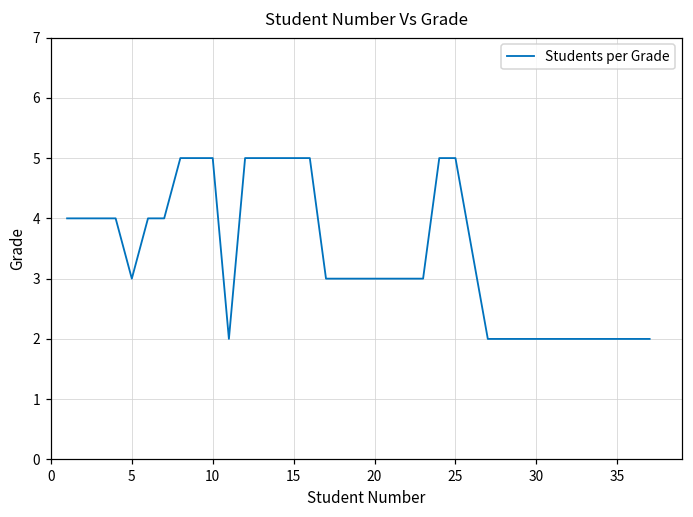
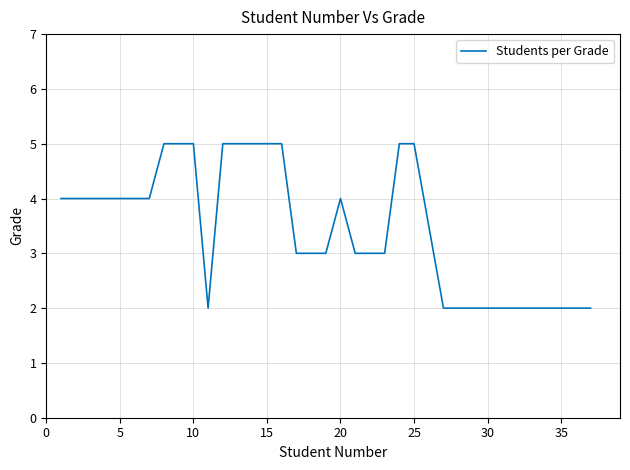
  {
-   "5": 3,
+   "5": 4,
    "10": 5,
    "15": 5,
-   "20": 3,
+   "20": 4,
    "25": 5,
    "30": 2,
    "35": 2
  }
